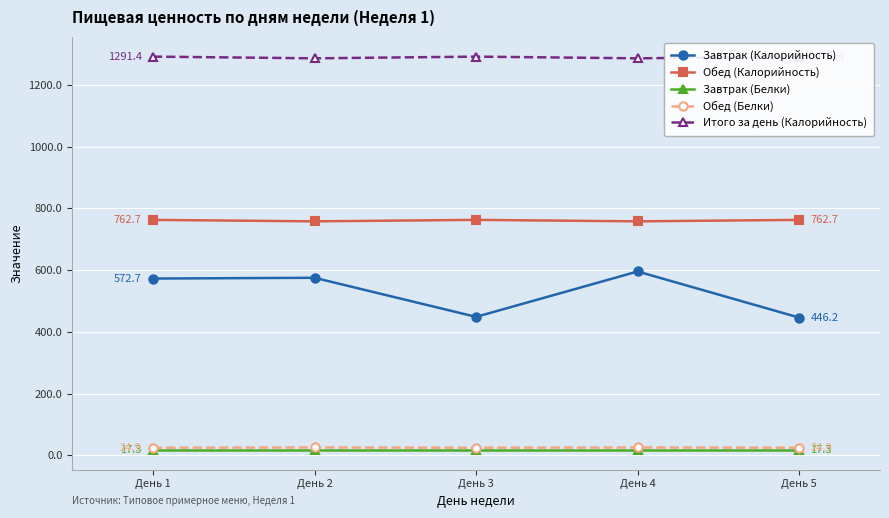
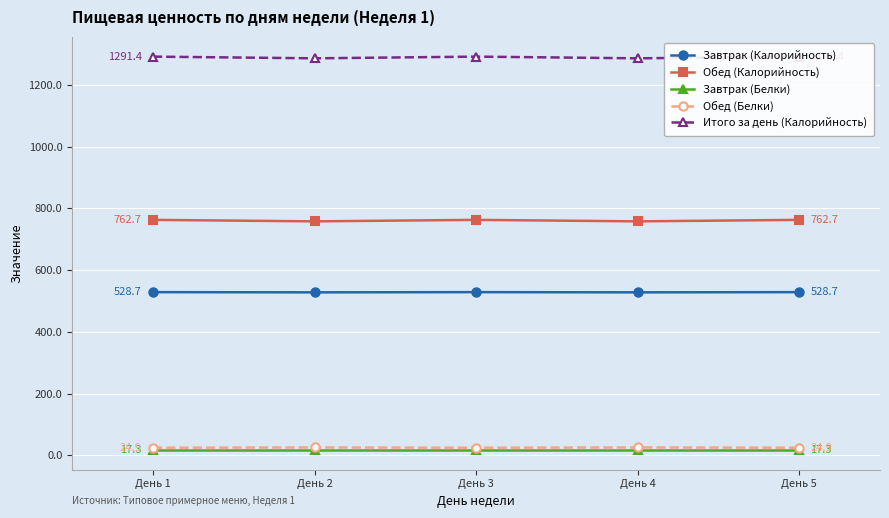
  {
    "Завтрак (Калорийность)": {
-     "День 1": 572.7,
-     "День 2": 580,
-     "День 3": 450,
-     "День 4": 600,
-     "День 5": 446.2
+     "День 1": 528.7,
+     "День 2": 530,
+     "День 3": 530,
+     "День 4": 530,
+     "День 5": 528.7
    },
    "Обед (Калорийность)": {
      "День 1": 762.7,
      "День 5": 762.7
    },
    "Завтрак (Белки)": {
      "День 2": 20,
      "День 4": 20
    },
    "Обед (Белки)": {
      "День 2": 30,
      "День 4": 30
    },
    "Итого за день (Калорийность)": {
      "День 1": 1291.4
    }
  }
